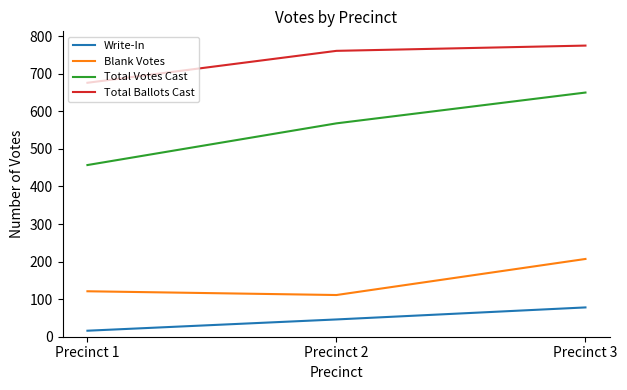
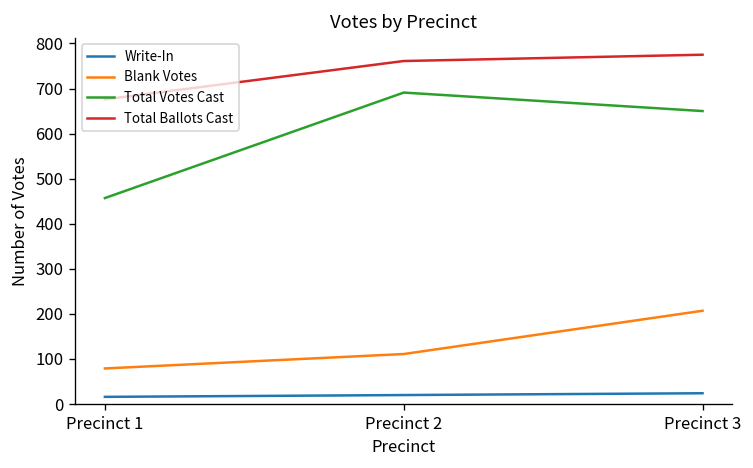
  {
    "Write-In": {
      "Precinct 1": 20,
-     "Precinct 2": 50,
-     "Precinct 3": 80
+     "Precinct 2": 20,
+     "Precinct 3": 20
    },
    "Blank Votes": {
-     "Precinct 1": 120,
+     "Precinct 1": 80,
      "Precinct 2": 110,
      "Precinct 3": 210
    },
    "Total Votes Cast": {
      "Precinct 1": 460,
-     "Precinct 2": 570,
+     "Precinct 2": 690,
      "Precinct 3": 650
    },
    "Total Ballots Cast": {
      "Precinct 2": 760,
      "Precinct 3": 780
    }
  }
